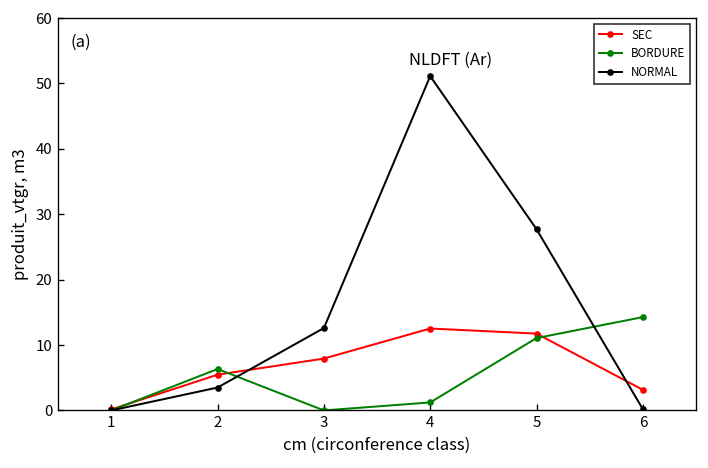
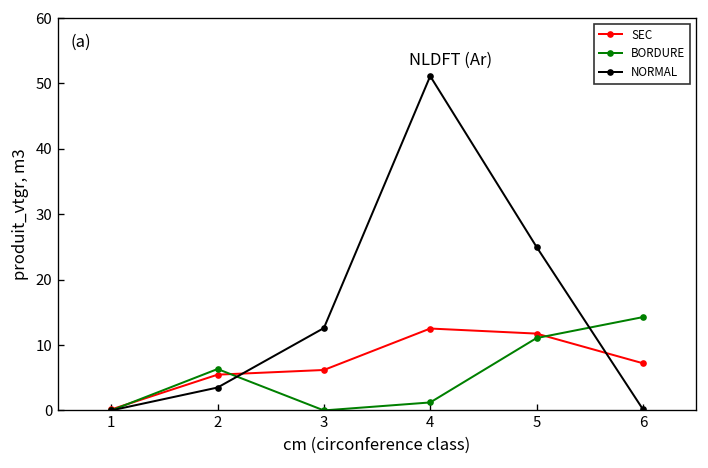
  {
    "SEC": {
      "2": 5,
-     "3": 8,
+     "3": 6,
      "4": 13,
      "5": 12,
-     "6": 3
+     "6": 7
    },
    "BORDURE": {
      "2": 6,
      "3": 0,
      "4": 1,
      "5": 11,
      "6": 14
    },
    "NORMAL": {
      "2": 4,
      "3": 13,
      "4": 51,
-     "5": 28,
+     "5": 25,
      "6": 0
    }
  }
